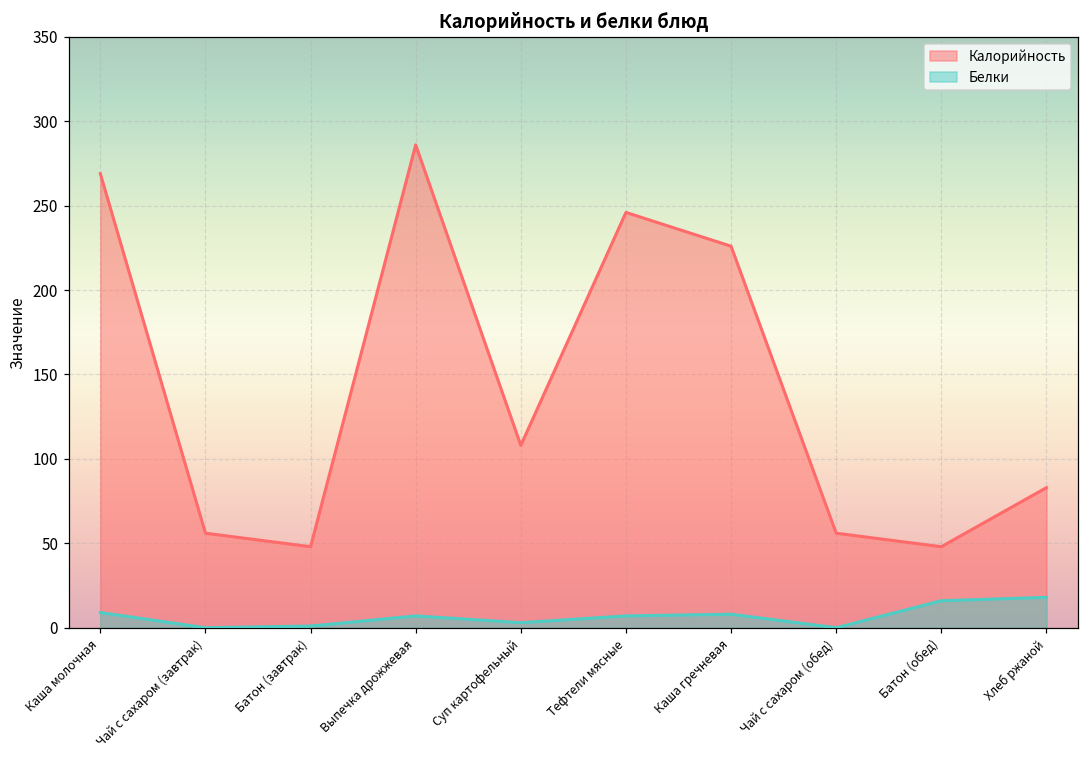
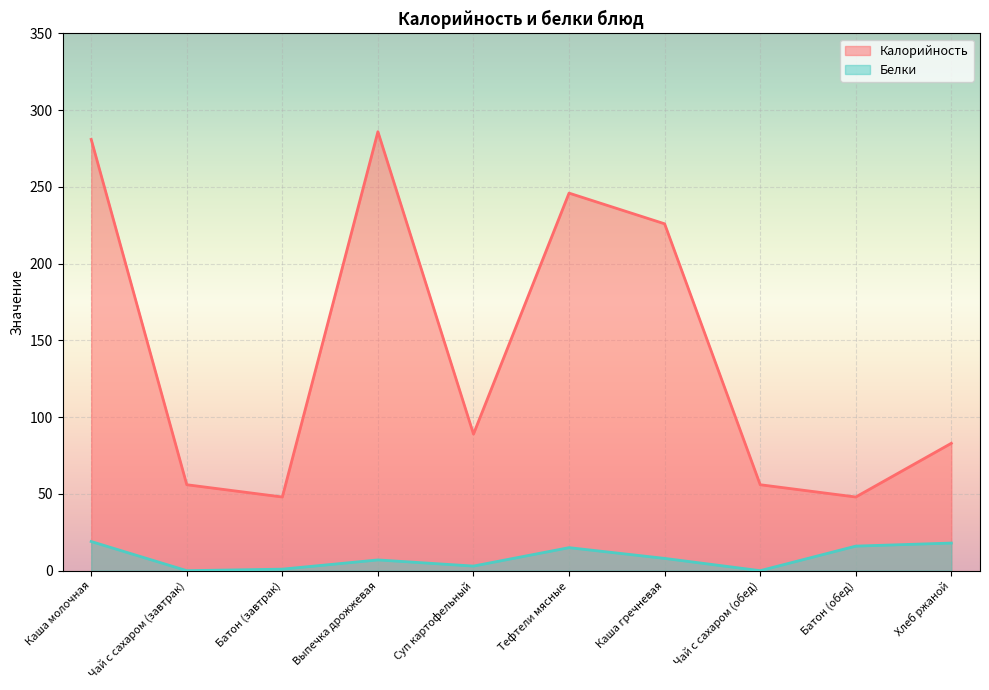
  {
    "Калорийность": {
-     "Каша молочная": 269,
+     "Каша молочная": 281,
      "Чай с сахаром (завтрак)": 56,
      "Батон (завтрак)": 48,
      "Выпечка дрожжевая": 286,
-     "Суп картофельный": 108,
+     "Суп картофельный": 89,
      "Тефтели мясные": 246,
      "Каша гречневая": 226,
      "Чай с сахаром (обед)": 56,
      "Батон (обед)": 48,
      "Хлеб ржаной": 83
    },
    "Белки": {
-     "Каша молочная": 9,
+     "Каша молочная": 19,
      "Чай с сахаром (завтрак)": 0,
      "Батон (завтрак)": 1,
      "Выпечка дрожжевая": 7,
      "Суп картофельный": 3,
-     "Тефтели мясные": 7,
+     "Тефтели мясные": 15,
      "Каша гречневая": 8,
      "Чай с сахаром (обед)": 0,
      "Батон (обед)": 16,
      "Хлеб ржаной": 18
    }
  }
